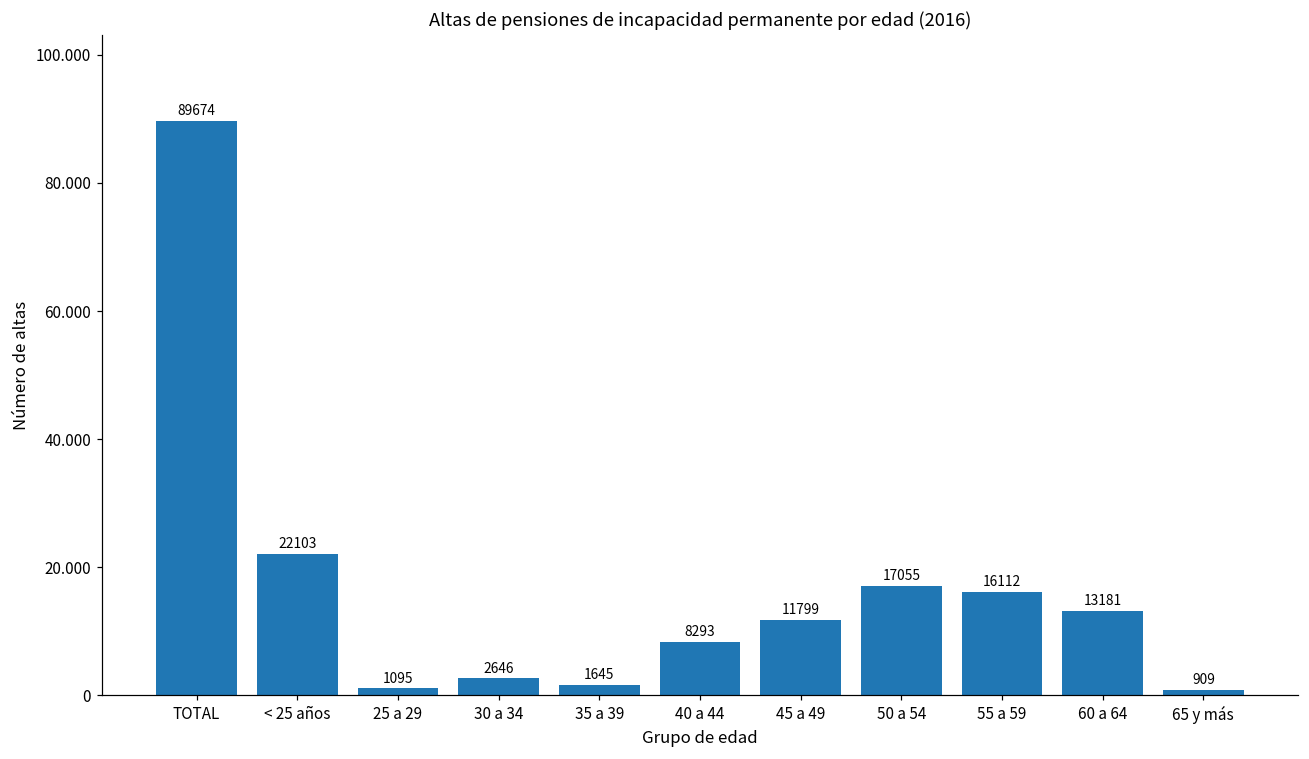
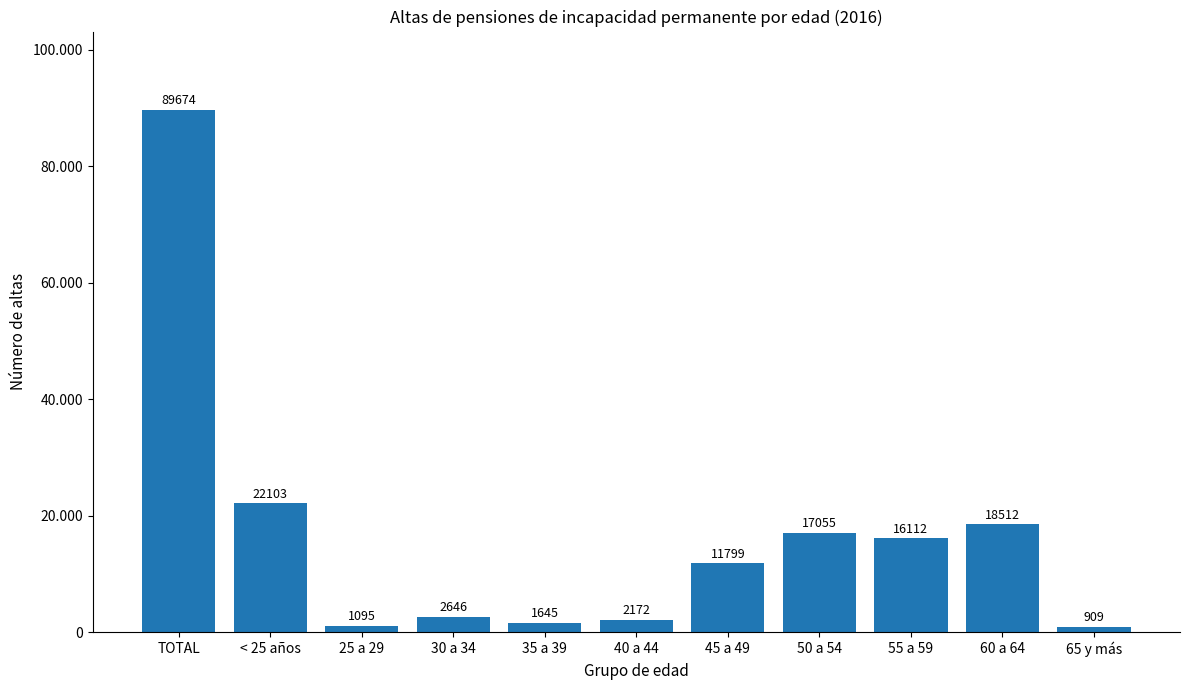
  {
    "TOTAL": 89674,
    "< 25 años": 22103,
    "25 a 29": 1095,
    "30 a 34": 2646,
    "35 a 39": 1645,
-   "40 a 44": 8293,
+   "40 a 44": 2172,
    "45 a 49": 11799,
    "50 a 54": 17055,
    "55 a 59": 16112,
-   "60 a 64": 13181,
+   "60 a 64": 18512,
    "65 y más": 909
  }
